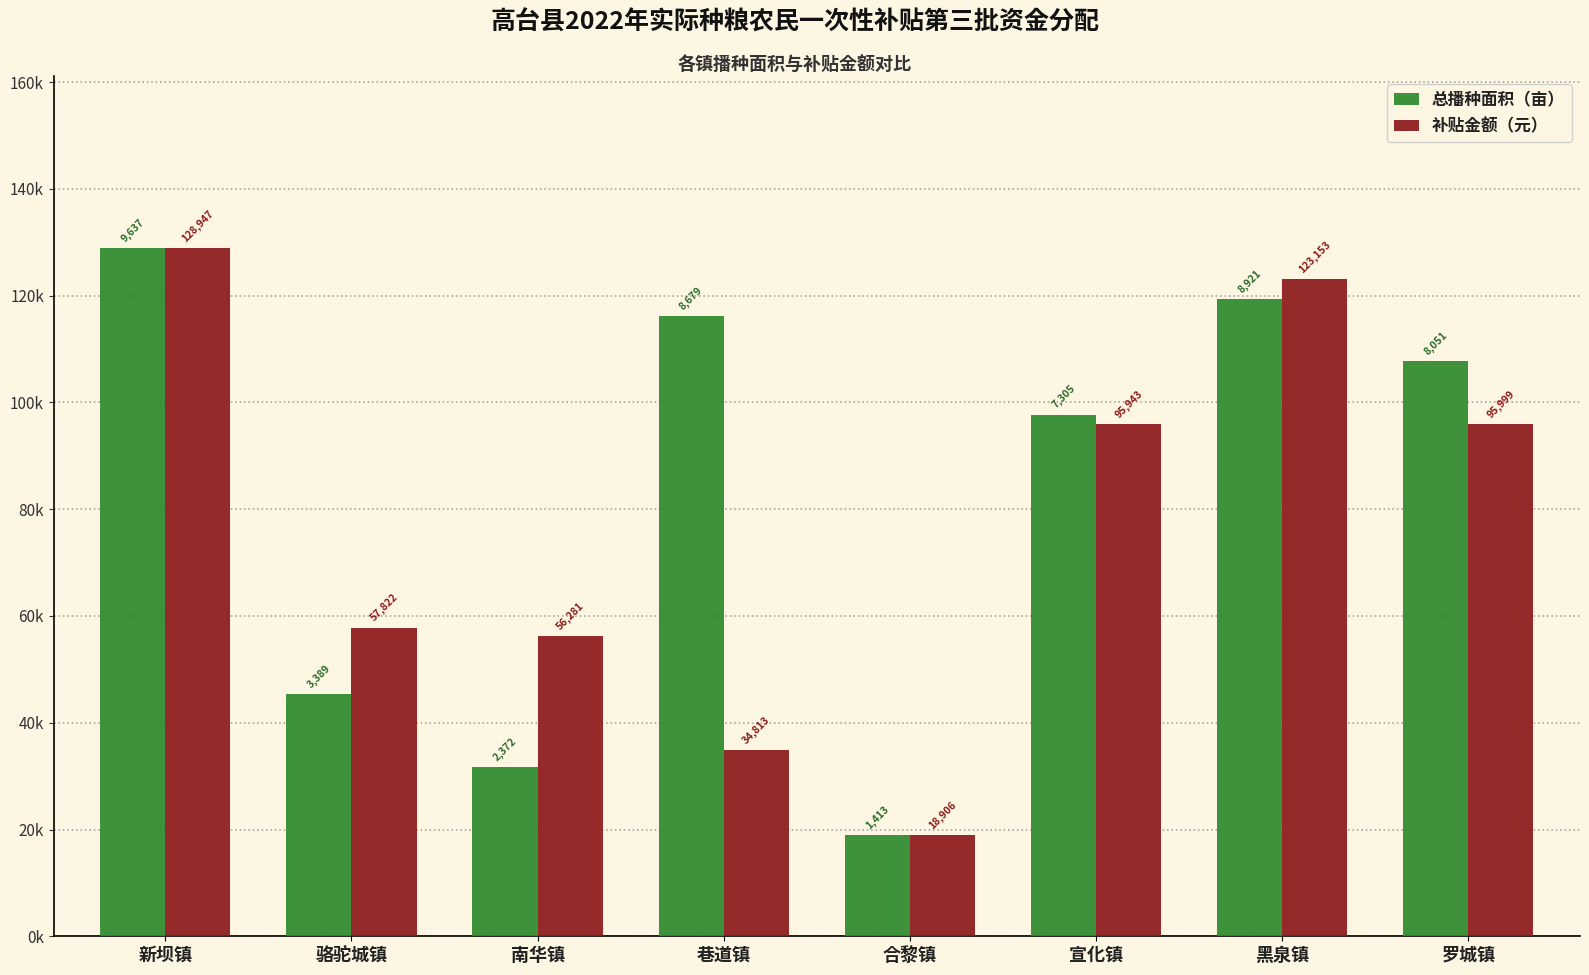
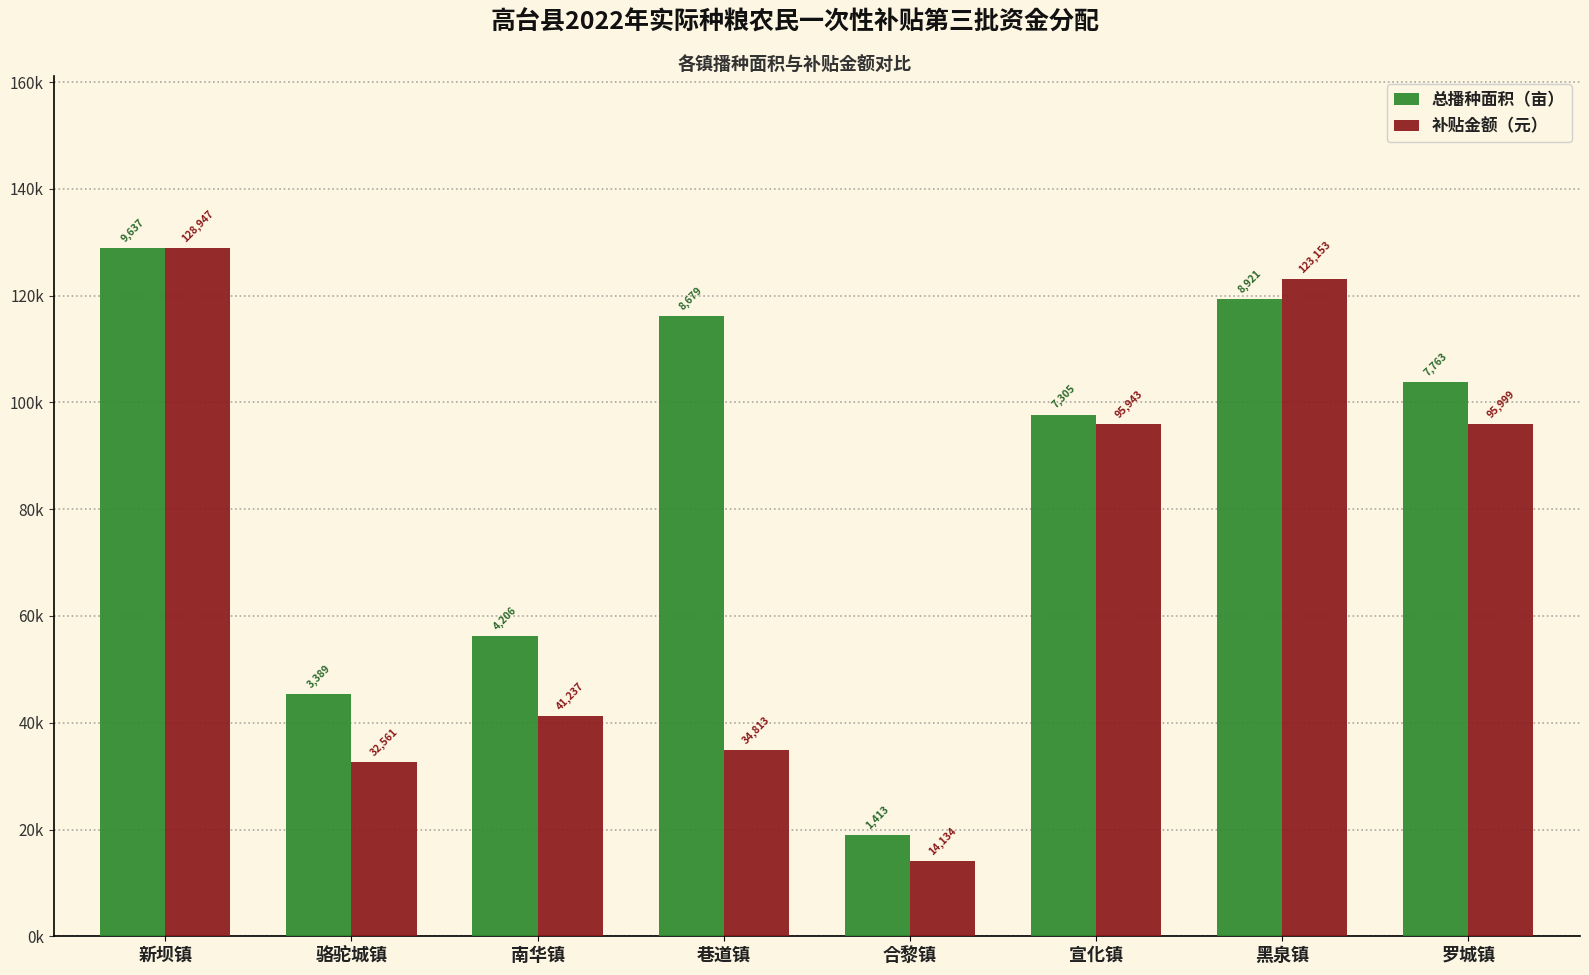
  {
    "总播种面积（亩）": {
-     "南华镇": "2,372",
-     "罗城镇": "8,051"
+     "南华镇": "4,206",
+     "罗城镇": "7,763"
    },
    "补贴金额（元）": {
      "新坝镇": "128,947",
-     "骆驼城镇": "57,822",
-     "南华镇": "56,281",
+     "骆驼城镇": "32,561",
+     "南华镇": "41,237",
      "巷道镇": "34,813",
-     "合黎镇": "18,906",
+     "合黎镇": "14,134",
      "宣化镇": "95,943",
      "黑泉镇": "123,153",
      "罗城镇": "95,999"
    }
  }
